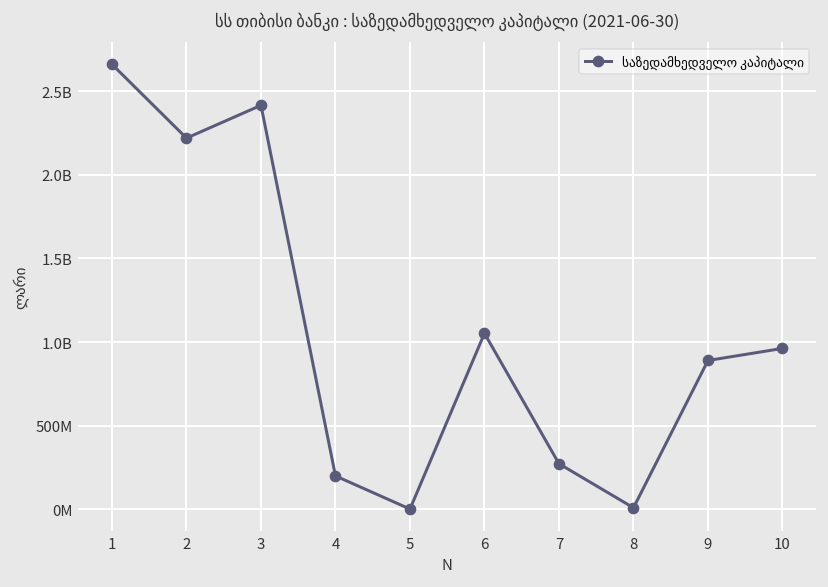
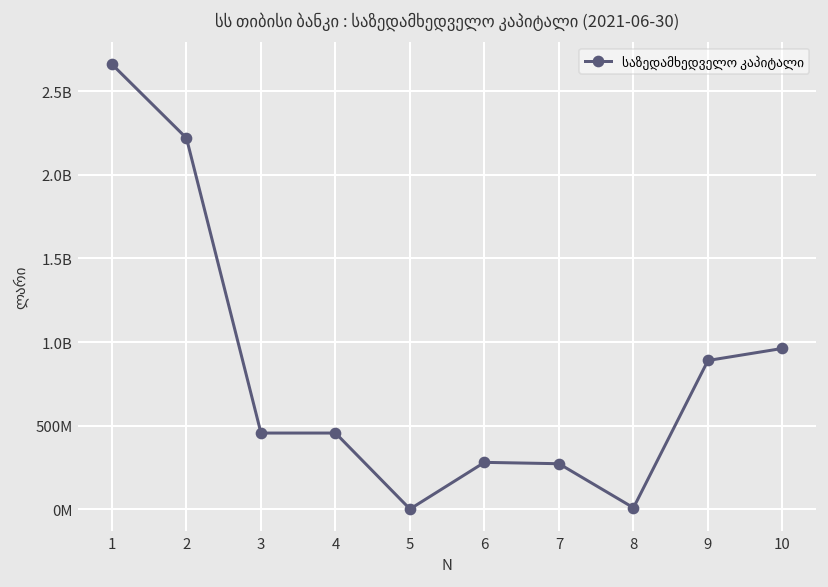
  {
    "1": 2660000000,
    "2": 2220000000,
-   "3": 2420000000,
-   "4": 200000000,
+   "3": 460000000,
+   "4": 460000000,
    "5": 0,
-   "6": 1050000000,
+   "6": 280000000,
    "7": 270000000,
    "8": 10000000,
    "9": 890000000,
    "10": 960000000
  }
